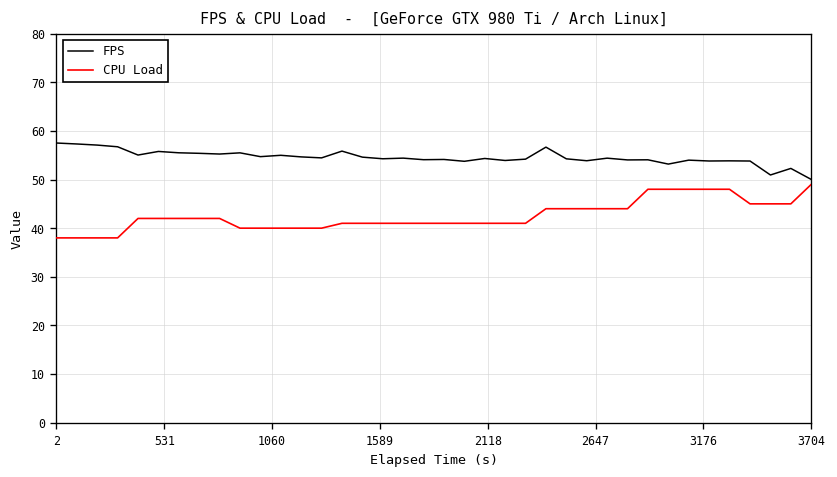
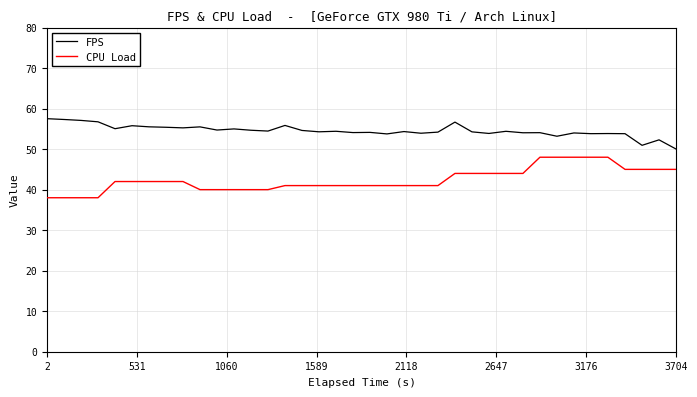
  {
    "FPS": {
      "2": 58,
      "3704": 50
    },
    "CPU Load": {
      "2": 38,
-     "3704": 49
+     "3704": 45
    }
  }
